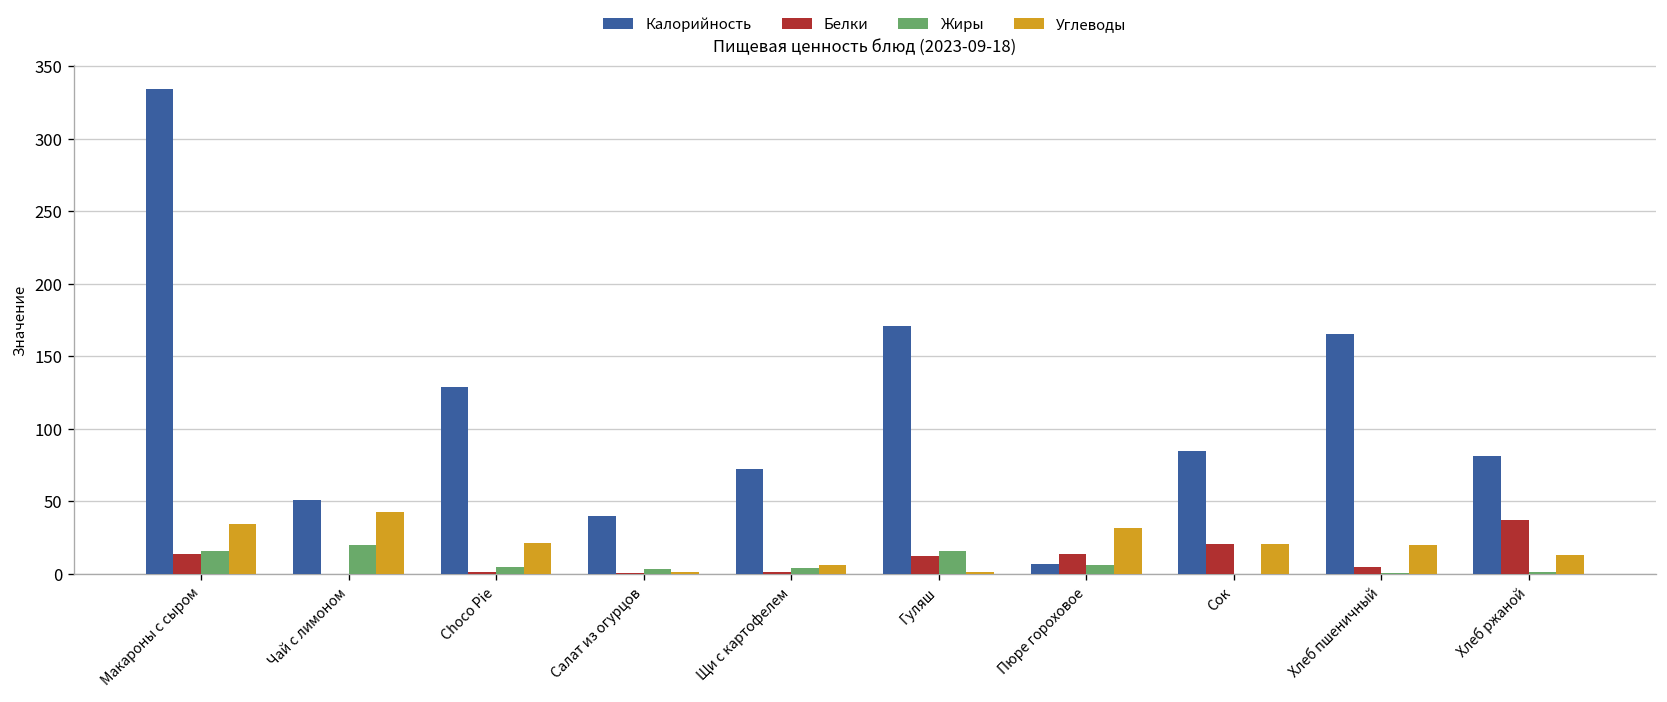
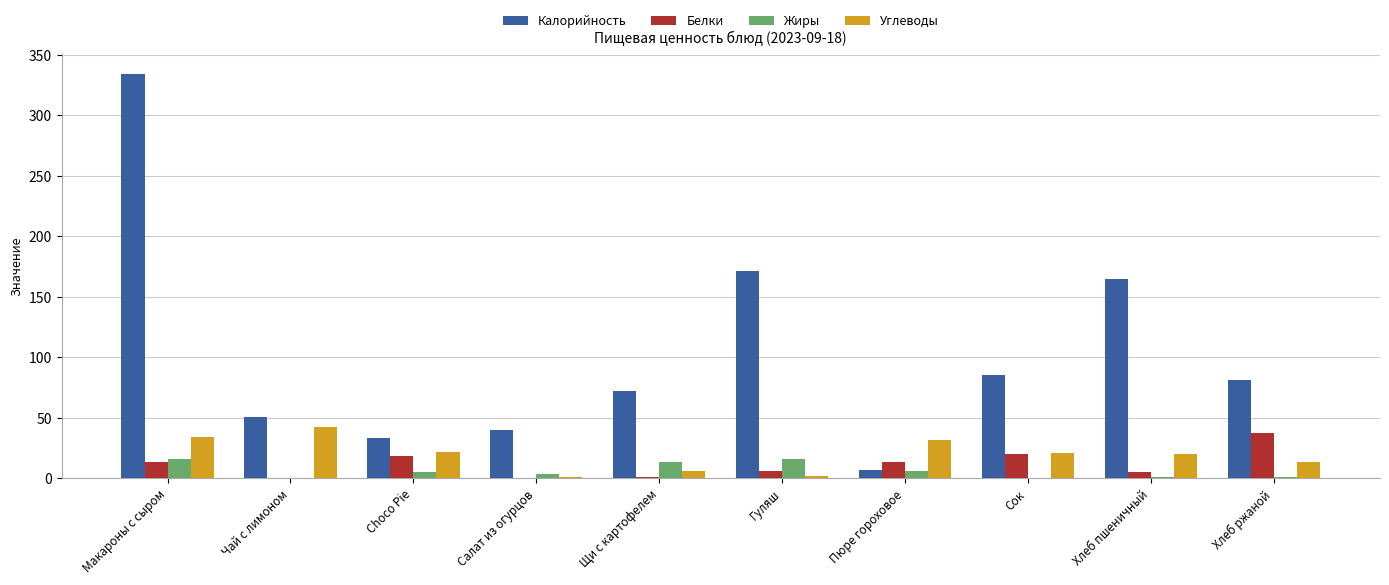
  {
    "Калорийность": {
      "Макароны с сыром": 334,
      "Чай с лимоном": 51,
-     "Choco Pie": 129,
+     "Choco Pie": 33,
      "Салат из огурцов": 40,
      "Щи с картофелем": 72,
      "Гуляш": 171,
      "Пюре гороховое": 7,
      "Сок": 85,
      "Хлеб пшеничный": 165,
      "Хлеб ржаной": 81
    },
    "Белки": {
      "Макароны с сыром": 14,
-     "Choco Pie": 1,
-     "Гуляш": 13,
+     "Choco Pie": 19,
+     "Гуляш": 6,
      "Пюре гороховое": 14,
      "Сок": 20,
      "Хлеб пшеничный": 5,
      "Хлеб ржаной": 37
    },
    "Жиры": {
      "Макароны с сыром": 16,
-     "Чай с лимоном": 20,
+     "Чай с лимоном": 0,
      "Choco Pie": 5,
      "Салат из огурцов": 4,
-     "Щи с картофелем": 4,
+     "Щи с картофелем": 13,
      "Гуляш": 16,
      "Пюре гороховое": 6,
      "Сок": 0
    },
    "Углеводы": {
      "Макароны с сыром": 34,
      "Чай с лимоном": 43,
      "Choco Pie": 21,
      "Щи с картофелем": 6,
      "Пюре гороховое": 32,
      "Сок": 21,
      "Хлеб пшеничный": 20,
      "Хлеб ржаной": 13
    }
  }
